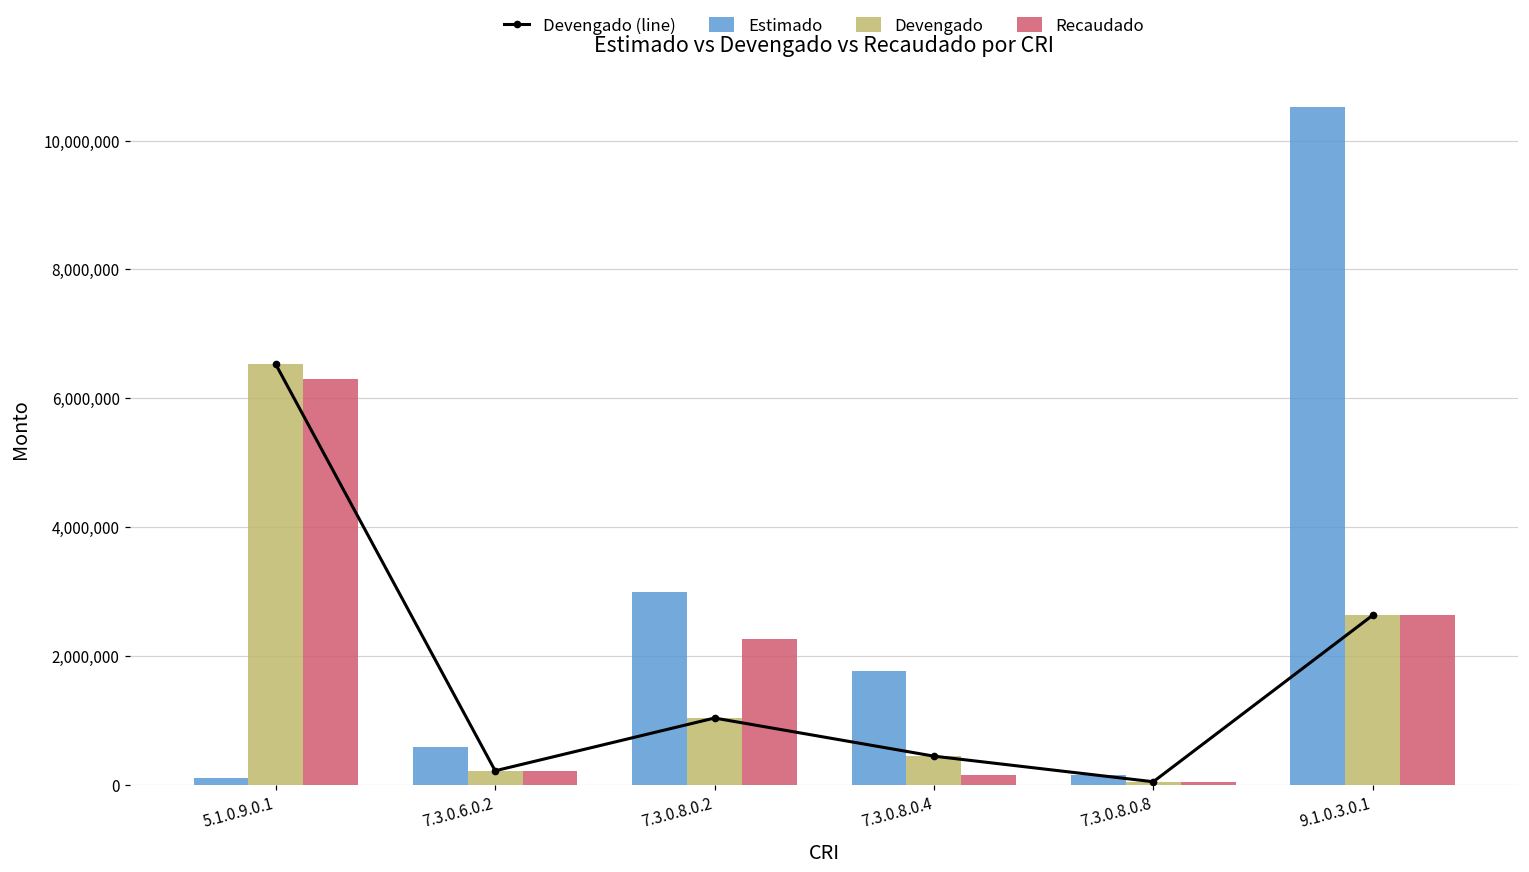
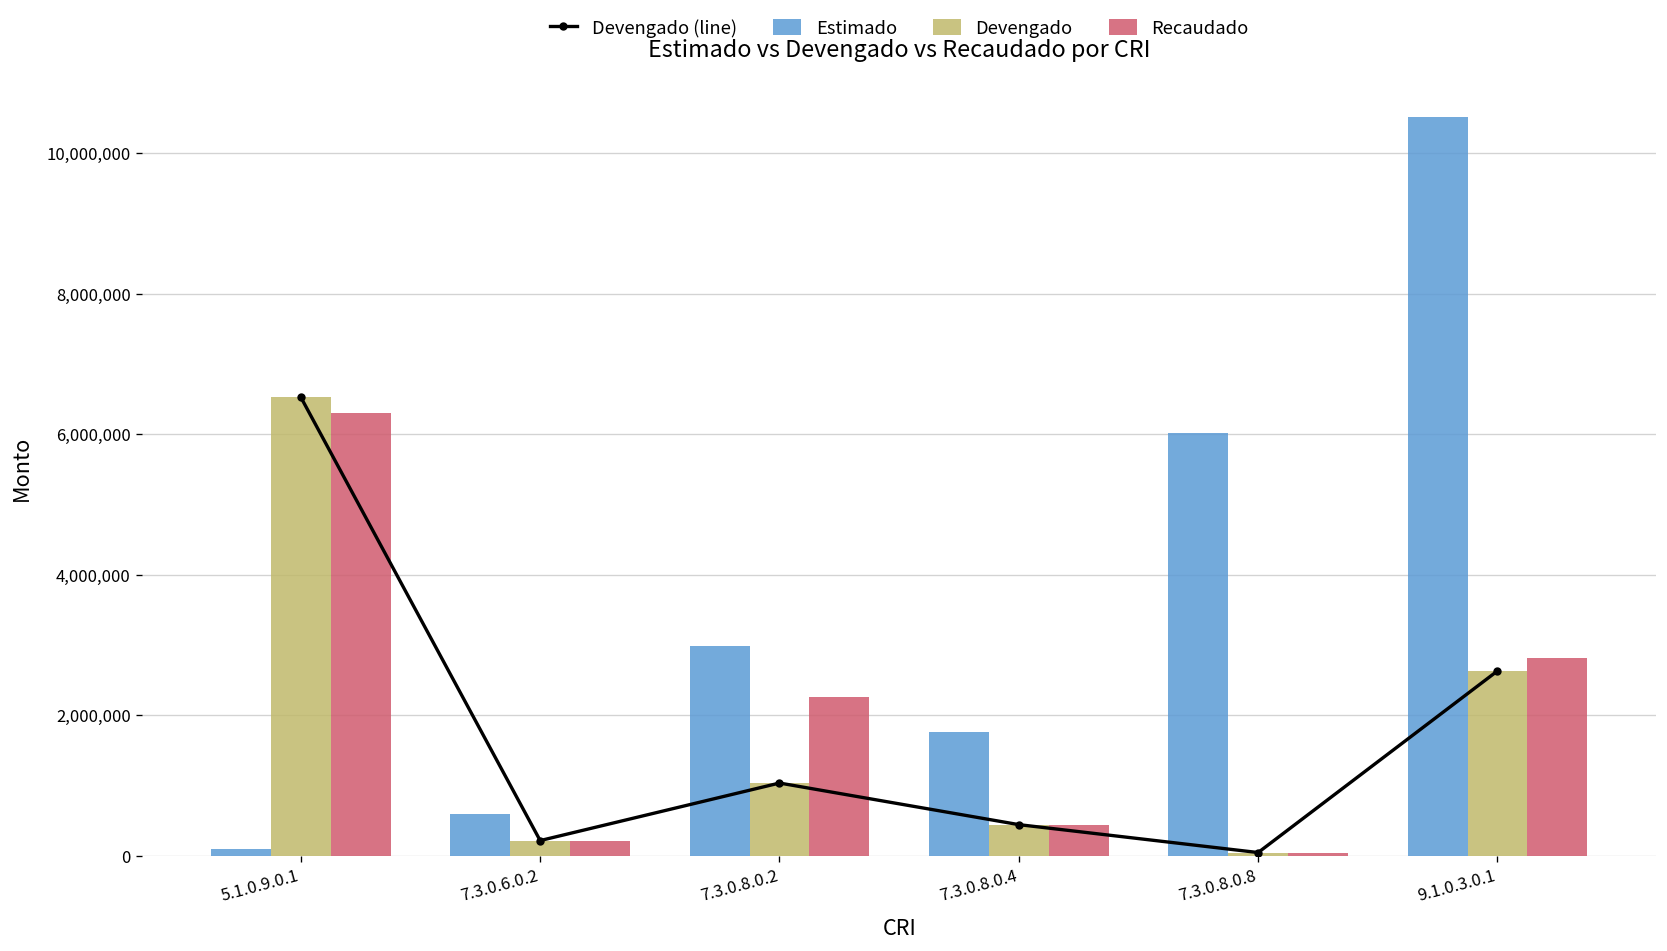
  {
    "Estimado": {
      "5.1.0.9.0.1": "100,000",
      "7.3.0.6.0.2": "600,000",
      "7.3.0.8.0.2": "3,000,000",
      "7.3.0.8.0.4": "1,800,000",
-     "7.3.0.8.0.8": "100,000",
+     "7.3.0.8.0.8": "6,000,000",
      "9.1.0.3.0.1": "10,500,000"
    },
    "Devengado": {
      "5.1.0.9.0.1": "6,500,000",
      "7.3.0.6.0.2": "200,000",
      "7.3.0.8.0.2": "1,000,000",
      "7.3.0.8.0.4": "400,000",
      "7.3.0.8.0.8": "0",
      "9.1.0.3.0.1": "2,600,000"
    },
    "Recaudado": {
      "5.1.0.9.0.1": "6,300,000",
      "7.3.0.6.0.2": "200,000",
      "7.3.0.8.0.2": "2,300,000",
-     "7.3.0.8.0.4": "100,000",
+     "7.3.0.8.0.4": "400,000",
      "7.3.0.8.0.8": "0",
-     "9.1.0.3.0.1": "2,600,000"
+     "9.1.0.3.0.1": "2,800,000"
    }
  }
